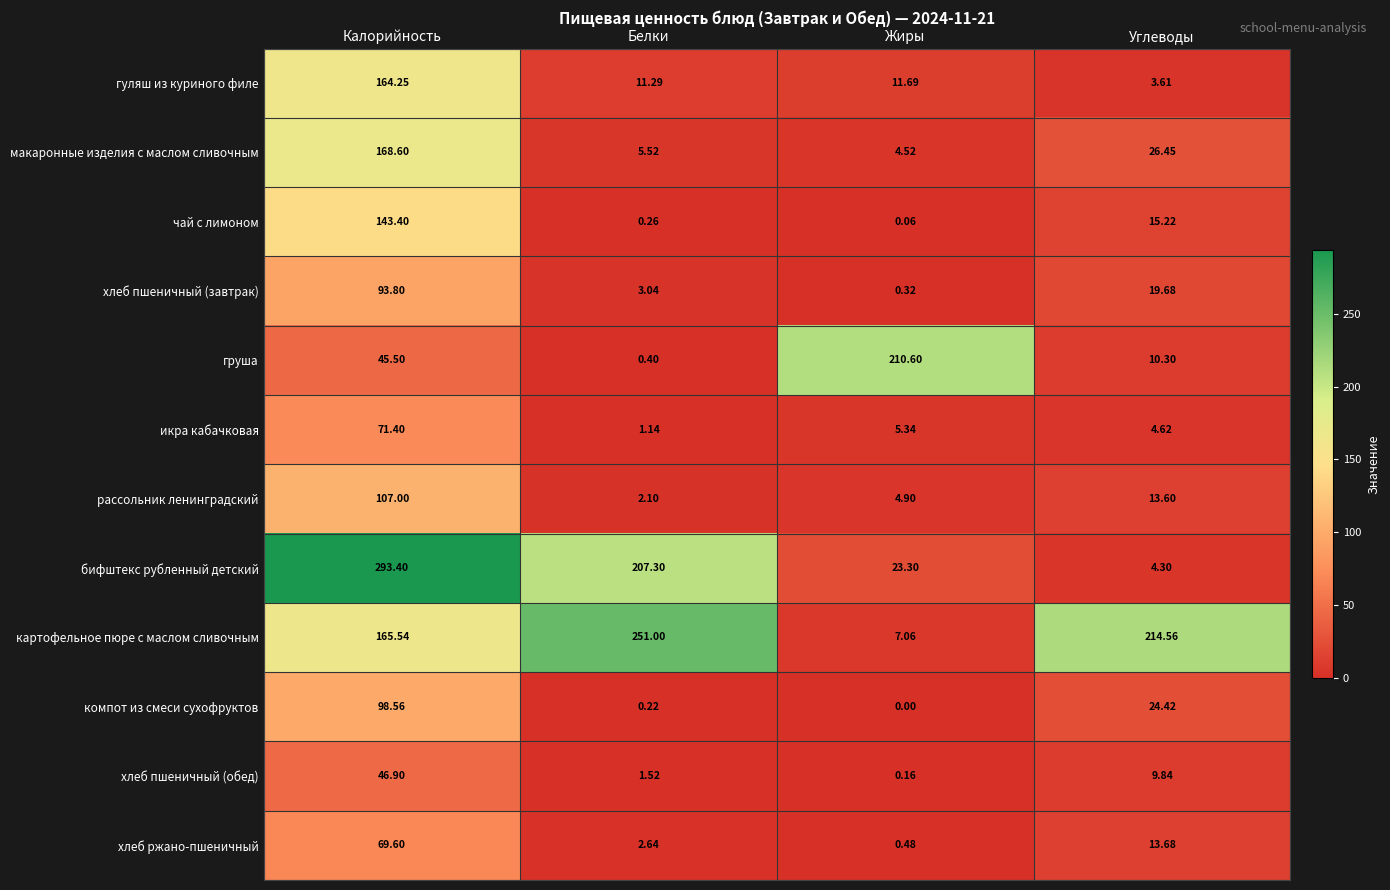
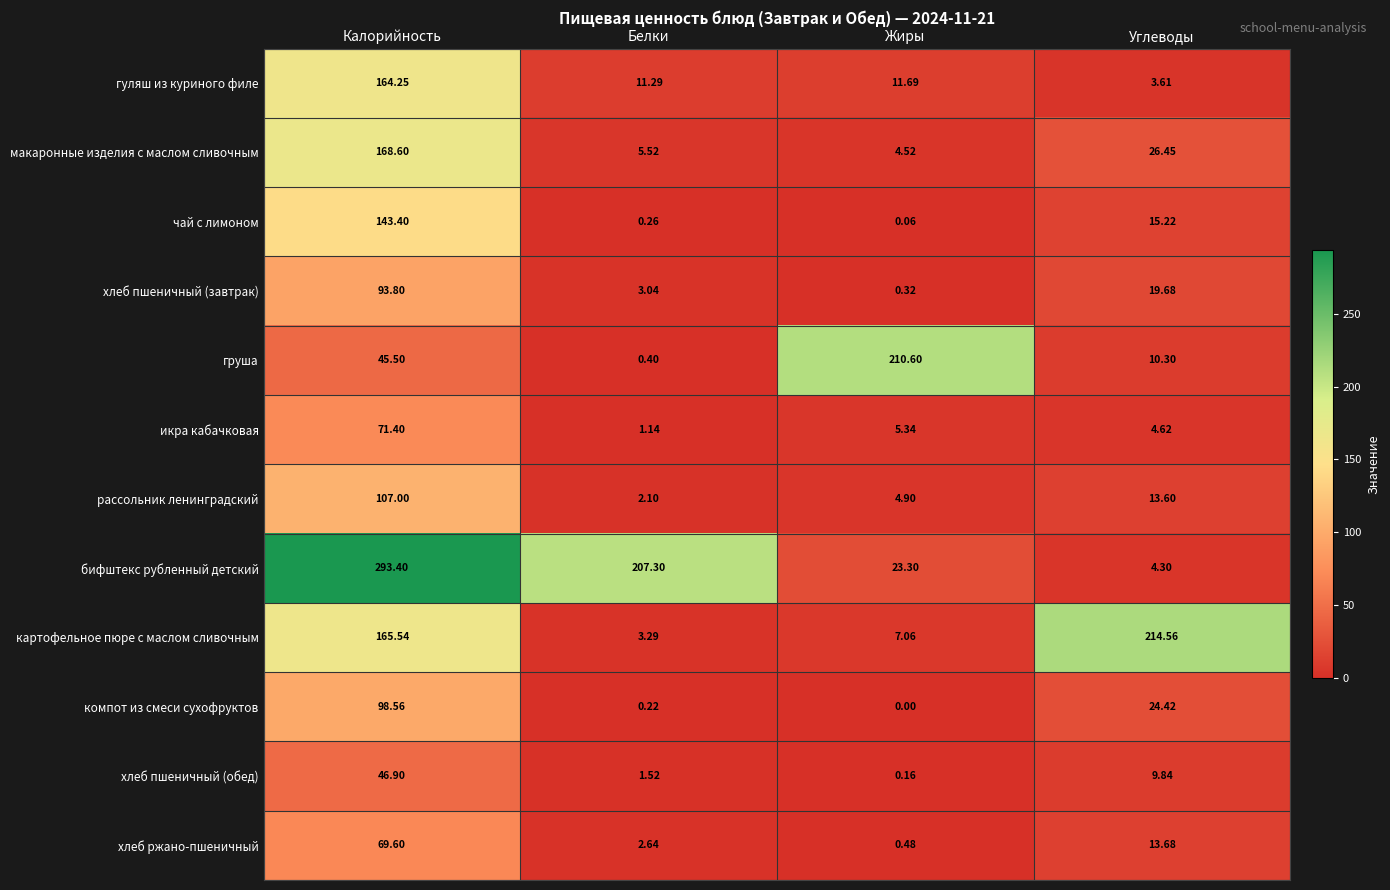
  {
    "гуляш из куриного филе": {
      "Калорийность": 164.25,
      "Белки": 11.29,
      "Жиры": 11.69,
      "Углеводы": 3.61
    },
    "макаронные изделия с маслом сливочным": {
      "Калорийность": 168.60,
      "Белки": 5.52,
      "Жиры": 4.52,
      "Углеводы": 26.45
    },
    "чай с лимоном": {
      "Калорийность": 143.40,
      "Белки": 0.26,
      "Жиры": 0.06,
      "Углеводы": 15.22
    },
    "хлеб пшеничный (завтрак)": {
      "Калорийность": 93.80,
      "Белки": 3.04,
      "Жиры": 0.32,
      "Углеводы": 19.68
    },
    "груша": {
      "Калорийность": 45.50,
      "Белки": 0.40,
      "Жиры": 210.60,
      "Углеводы": 10.30
    },
    "икра кабачковая": {
      "Калорийность": 71.40,
      "Белки": 1.14,
      "Жиры": 5.34,
      "Углеводы": 4.62
    },
    "рассольник ленинградский": {
      "Калорийность": 107.00,
      "Белки": 2.10,
      "Жиры": 4.90,
      "Углеводы": 13.60
    },
    "бифштекс рубленный детский": {
      "Калорийность": 293.40,
      "Белки": 207.30,
      "Жиры": 23.30,
      "Углеводы": 4.30
    },
    "картофельное пюре с маслом сливочным": {
      "Калорийность": 165.54,
-     "Белки": 251.00,
+     "Белки": 3.29,
      "Жиры": 7.06,
      "Углеводы": 214.56
    },
    "компот из смеси сухофруктов": {
      "Калорийность": 98.56,
      "Белки": 0.22,
      "Жиры": 0.00,
      "Углеводы": 24.42
    },
    "хлеб пшеничный (обед)": {
      "Калорийность": 46.90,
      "Белки": 1.52,
      "Жиры": 0.16,
      "Углеводы": 9.84
    },
    "хлеб ржано-пшеничный": {
      "Калорийность": 69.60,
      "Белки": 2.64,
      "Жиры": 0.48,
      "Углеводы": 13.68
    }
  }
